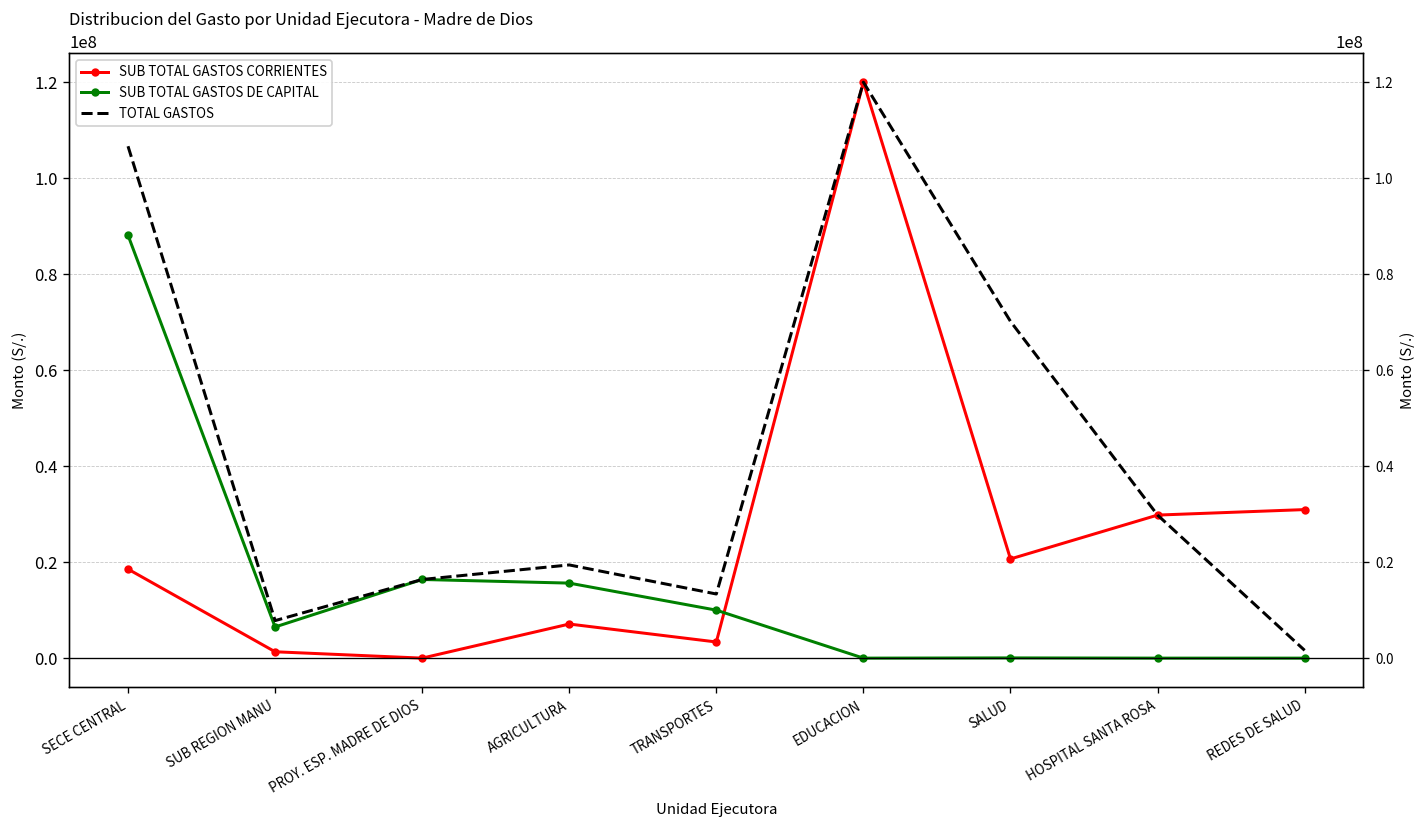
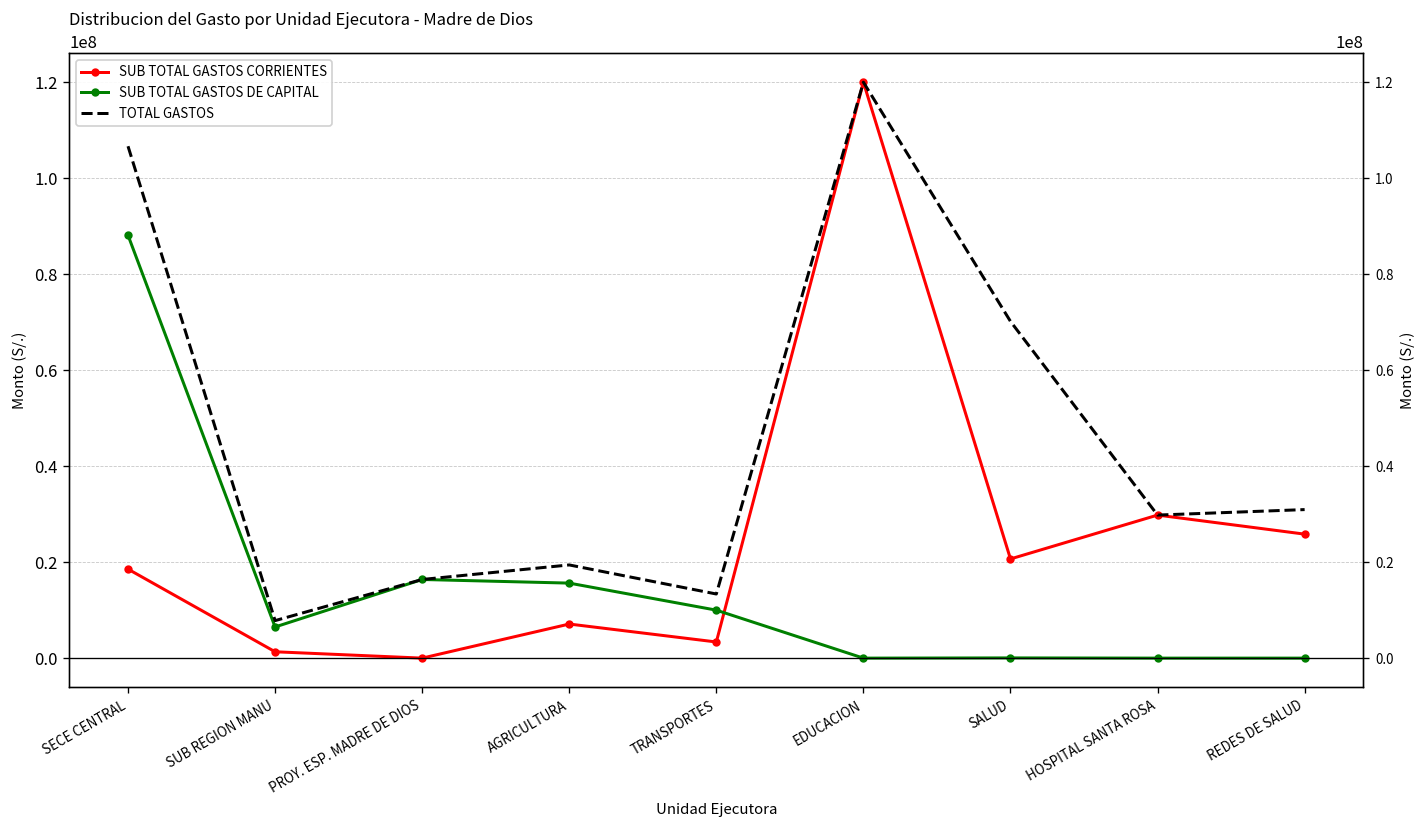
  {
    "SUB TOTAL GASTOS CORRIENTES": {
      "SECE CENTRAL": 19000000,
      "SUB REGION MANU": 1000000,
      "PROY. ESP. MADRE DE DIOS": 0,
      "AGRICULTURA": 7000000,
      "TRANSPORTES": 3000000,
      "SALUD": 21000000,
-     "REDES DE SALUD": 31000000
+     "REDES DE SALUD": 26000000
    },
    "SUB TOTAL GASTOS DE CAPITAL": {
      "SECE CENTRAL": 88000000,
      "SUB REGION MANU": 6000000,
      "AGRICULTURA": 16000000,
      "TRANSPORTES": 10000000,
      "EDUCACION": 0,
      "SALUD": 0,
      "HOSPITAL SANTA ROSA": 0,
      "REDES DE SALUD": 0
    },
    "TOTAL GASTOS": {
      "SECE CENTRAL": 107000000,
      "SUB REGION MANU": 8000000,
      "AGRICULTURA": 19000000,
      "TRANSPORTES": 13000000,
      "SALUD": 70000000,
-     "REDES DE SALUD": 2000000
+     "REDES DE SALUD": 31000000
    }
  }
